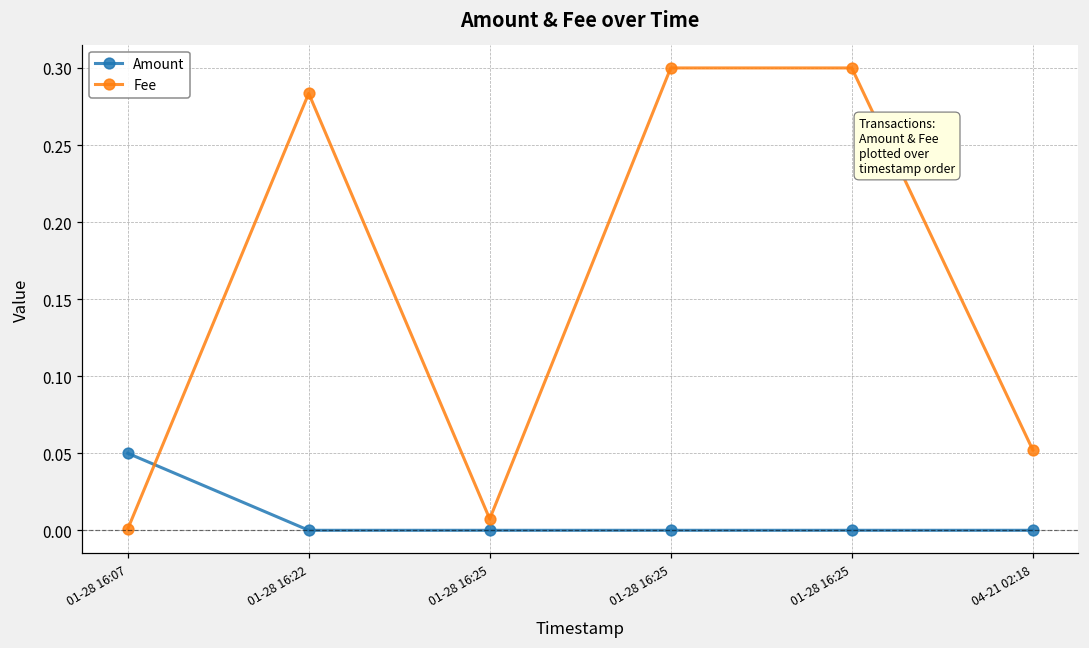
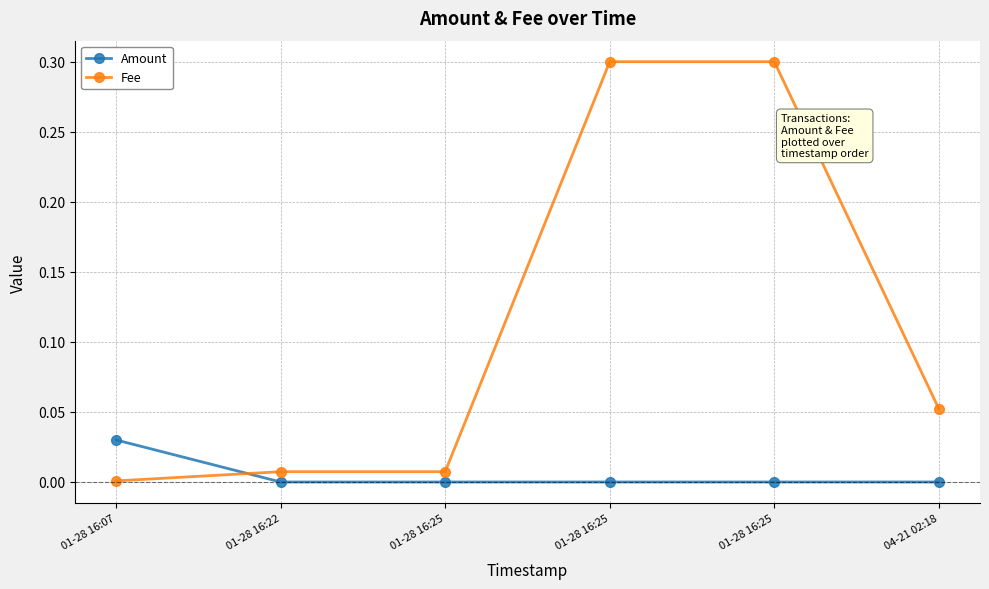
  {
    "Amount": {
-     "01-28 16:07": 0.05,
+     "01-28 16:07": 0.03,
      "01-28 16:22": 0.00,
      "04-21 02:18": 0.00
    },
    "Fee": {
      "01-28 16:07": 0.001,
-     "01-28 16:22": 0.284,
+     "01-28 16:22": 0.007,
      "04-21 02:18": 0.052
    }
  }
